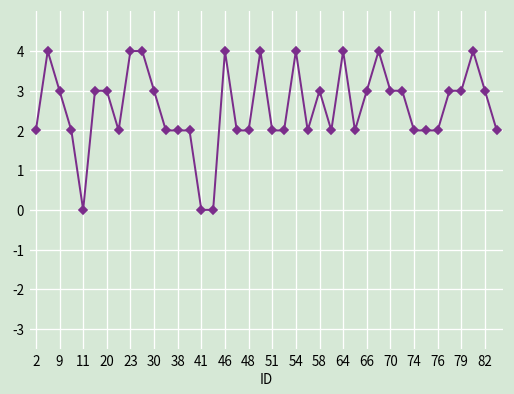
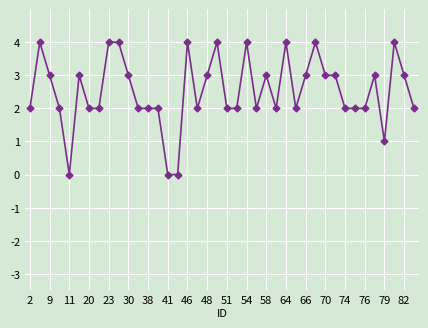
  {
    "2": 2,
-   "20": 3,
+   "20": 2,
    "30": 3,
    "38": 2,
    "41": 0,
    "46": 4,
-   "48": 2,
+   "48": 3,
    "51": 2,
    "54": 4,
    "58": 3,
    "64": 4,
    "66": 3,
    "70": 3,
    "74": 2,
    "76": 2,
-   "79": 3,
+   "79": 1,
    "82": 3
  }
